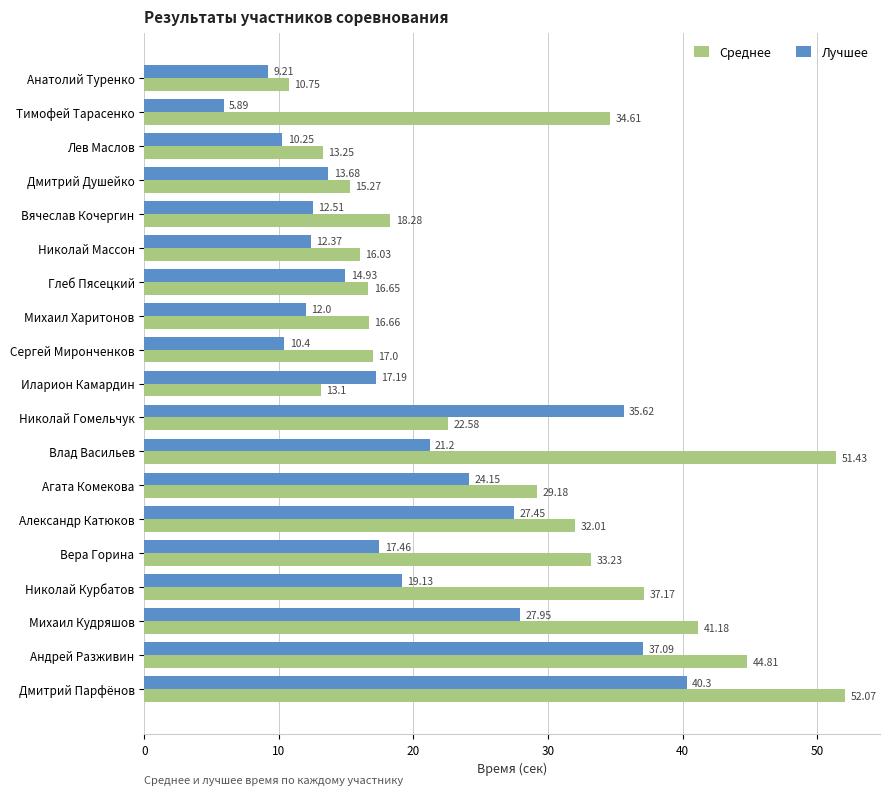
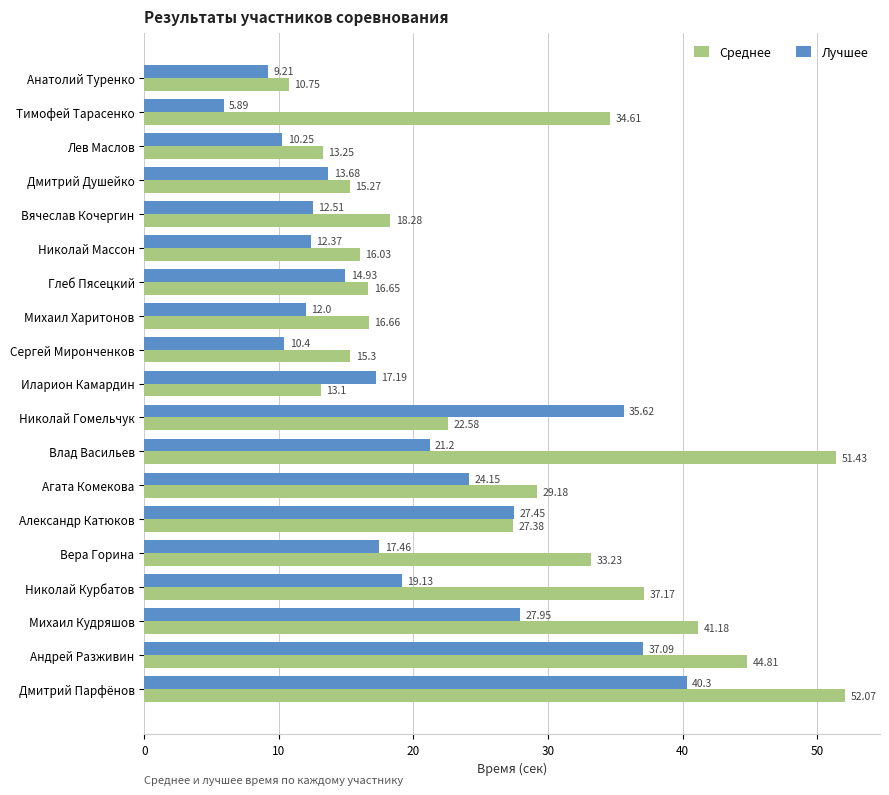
  {
    "Среднее": {
      "Анатолий Туренко": 10.75,
      "Тимофей Тарасенко": 34.61,
      "Лев Маслов": 13.25,
      "Дмитрий Душейко": 15.27,
      "Вячеслав Кочергин": 18.28,
      "Николай Массон": 16.03,
      "Глеб Пясецкий": 16.65,
      "Михаил Харитонов": 16.66,
-     "Сергей Миронченков": 17.0,
+     "Сергей Миронченков": 15.3,
      "Иларион Камардин": 13.1,
      "Николай Гомельчук": 22.58,
      "Влад Васильев": 51.43,
      "Агата Комекова": 29.18,
-     "Александр Катюков": 32.01,
+     "Александр Катюков": 27.38,
      "Вера Горина": 33.23,
      "Николай Курбатов": 37.17,
      "Михаил Кудряшов": 41.18,
      "Андрей Разживин": 44.81,
      "Дмитрий Парфёнов": 52.07
    },
    "Лучшее": {
      "Анатолий Туренко": 9.21,
      "Тимофей Тарасенко": 5.89,
      "Лев Маслов": 10.25,
      "Дмитрий Душейко": 13.68,
      "Вячеслав Кочергин": 12.51,
      "Николай Массон": 12.37,
      "Глеб Пясецкий": 14.93,
      "Михаил Харитонов": 12.0,
      "Сергей Миронченков": 10.4,
      "Иларион Камардин": 17.19,
      "Николай Гомельчук": 35.62,
      "Влад Васильев": 21.2,
      "Агата Комекова": 24.15,
      "Александр Катюков": 27.45,
      "Вера Горина": 17.46,
      "Николай Курбатов": 19.13,
      "Михаил Кудряшов": 27.95,
      "Андрей Разживин": 37.09,
      "Дмитрий Парфёнов": 40.3
    }
  }
